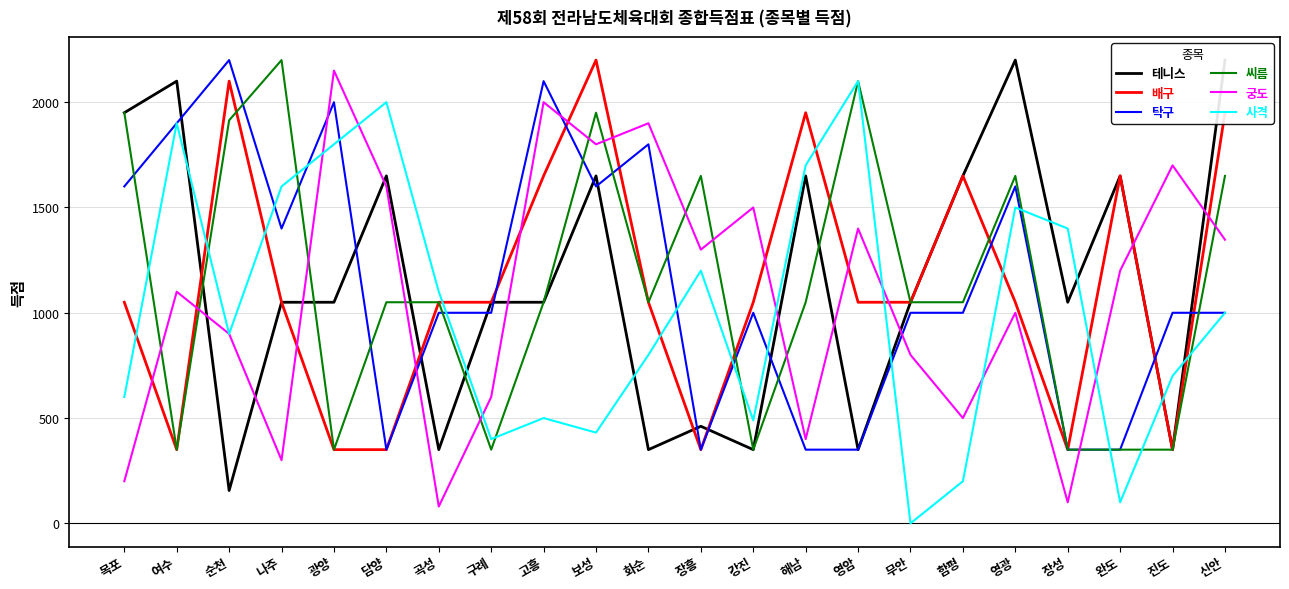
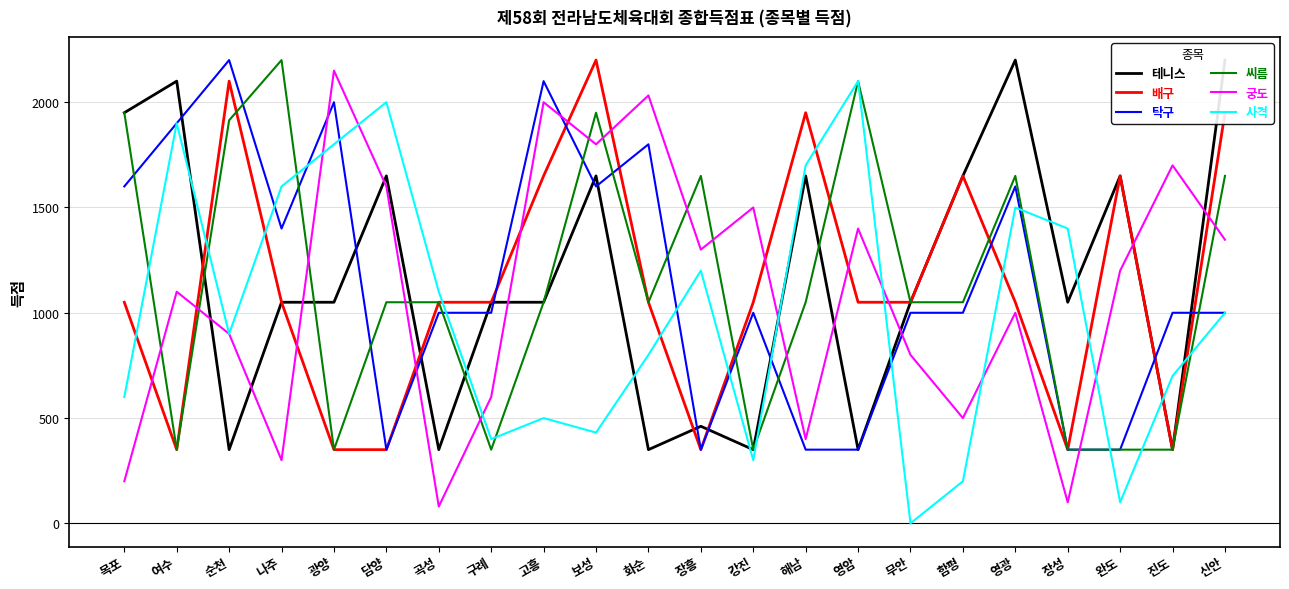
  {
    "테니스": {
      "여수": 2100,
-     "순천": 160,
+     "순천": 350,
      "광양": 1050,
      "담양": 1650,
      "곡성": 350,
      "보성": 1650,
      "화순": 350,
      "장흥": 460,
      "해남": 1650,
      "영광": 2200,
      "장성": 1050
    },
    "배구": {
      "목포": 1050,
      "순천": 2100,
      "고흥": 1650,
      "보성": 2200,
      "강진": 1050,
      "해남": 1950,
      "영암": 1050,
      "영광": 1050
    },
    "탁구": {
      "목포": 1600,
      "순천": 2200,
      "나주": 1400,
      "광양": 2000,
      "곡성": 1000,
      "구례": 1000,
      "고흥": 2100,
      "보성": 1600,
      "화순": 1800,
      "강진": 1000,
      "해남": 350,
      "무안": 1000,
      "함평": 1000,
      "영광": 1600,
      "진도": 1000
    },
    "씨름": {
      "순천": 1910,
      "나주": 2200,
      "담양": 1050,
      "구례": 350,
      "보성": 1950,
      "장흥": 1650,
      "해남": 1050,
      "함평": 1050,
      "영광": 1650,
      "신안": 1650
    },
    "궁도": {
      "목포": 200,
      "여수": 1100,
      "나주": 300,
      "광양": 2150,
      "담양": 1600,
      "곡성": 80,
      "구례": 600,
      "고흥": 2000,
      "보성": 1800,
-     "화순": 1900,
+     "화순": 2030,
      "장흥": 1300,
      "강진": 1500,
      "해남": 400,
      "영암": 1400,
      "무안": 800,
      "함평": 500,
      "영광": 1000,
      "장성": 100,
      "완도": 1200,
      "진도": 1700,
      "신안": 1350
    },
    "사격": {
      "목포": 600,
      "나주": 1600,
      "광양": 1800,
      "담양": 2000,
      "곡성": 1100,
      "구례": 400,
      "고흥": 500,
      "보성": 430,
      "화순": 800,
      "장흥": 1200,
-     "강진": 490,
+     "강진": 300,
      "해남": 1700,
      "무안": 0,
      "함평": 200,
      "영광": 1500,
      "장성": 1400,
      "완도": 100,
      "진도": 700
    }
  }
